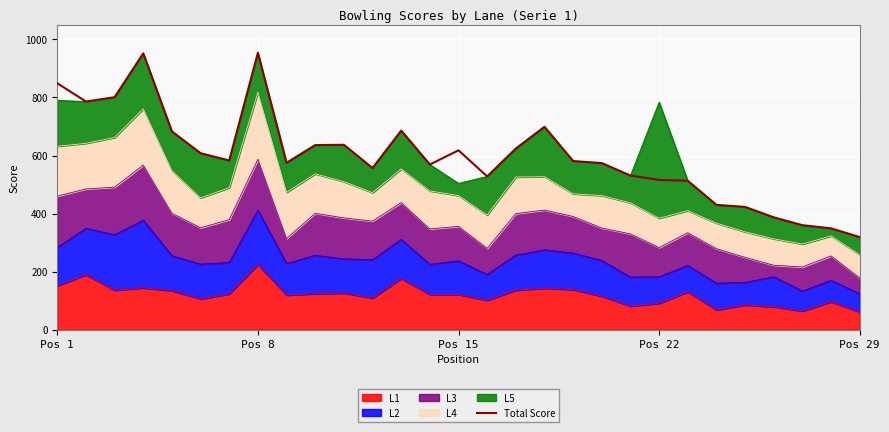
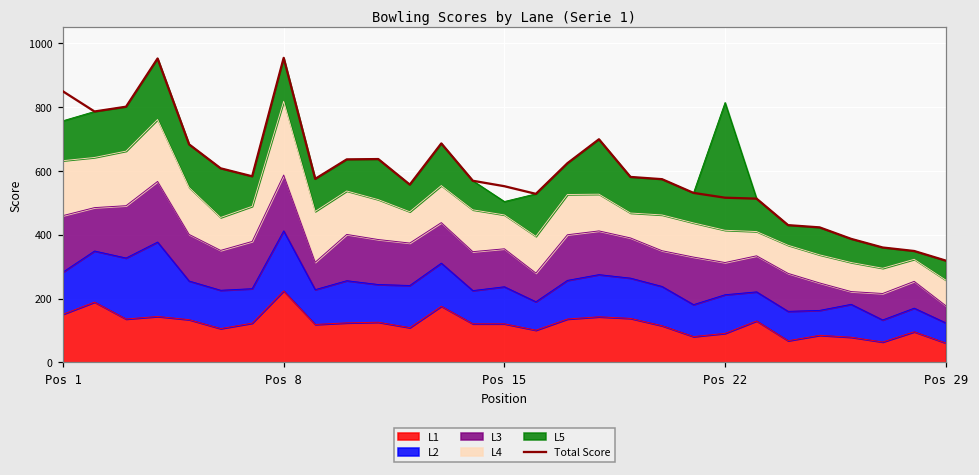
  {
    "L1": {
      "Pos 1": 150,
      "Pos 8": 220,
      "Pos 15": 120,
      "Pos 22": 90,
      "Pos 29": 60
    },
    "L2": {
-     "Pos 22": 90
+     "Pos 22": 120
    },
    "L3": {
      "Pos 22": 100
    },
    "L4": {
      "Pos 22": 100
    },
    "L5": {
-     "Pos 1": 160,
+     "Pos 1": 130,
      "Pos 22": 400
    },
    "Total Score": {
      "Pos 1": 850,
-     "Pos 15": 620,
+     "Pos 15": 550,
      "Pos 22": 520
    }
  }
